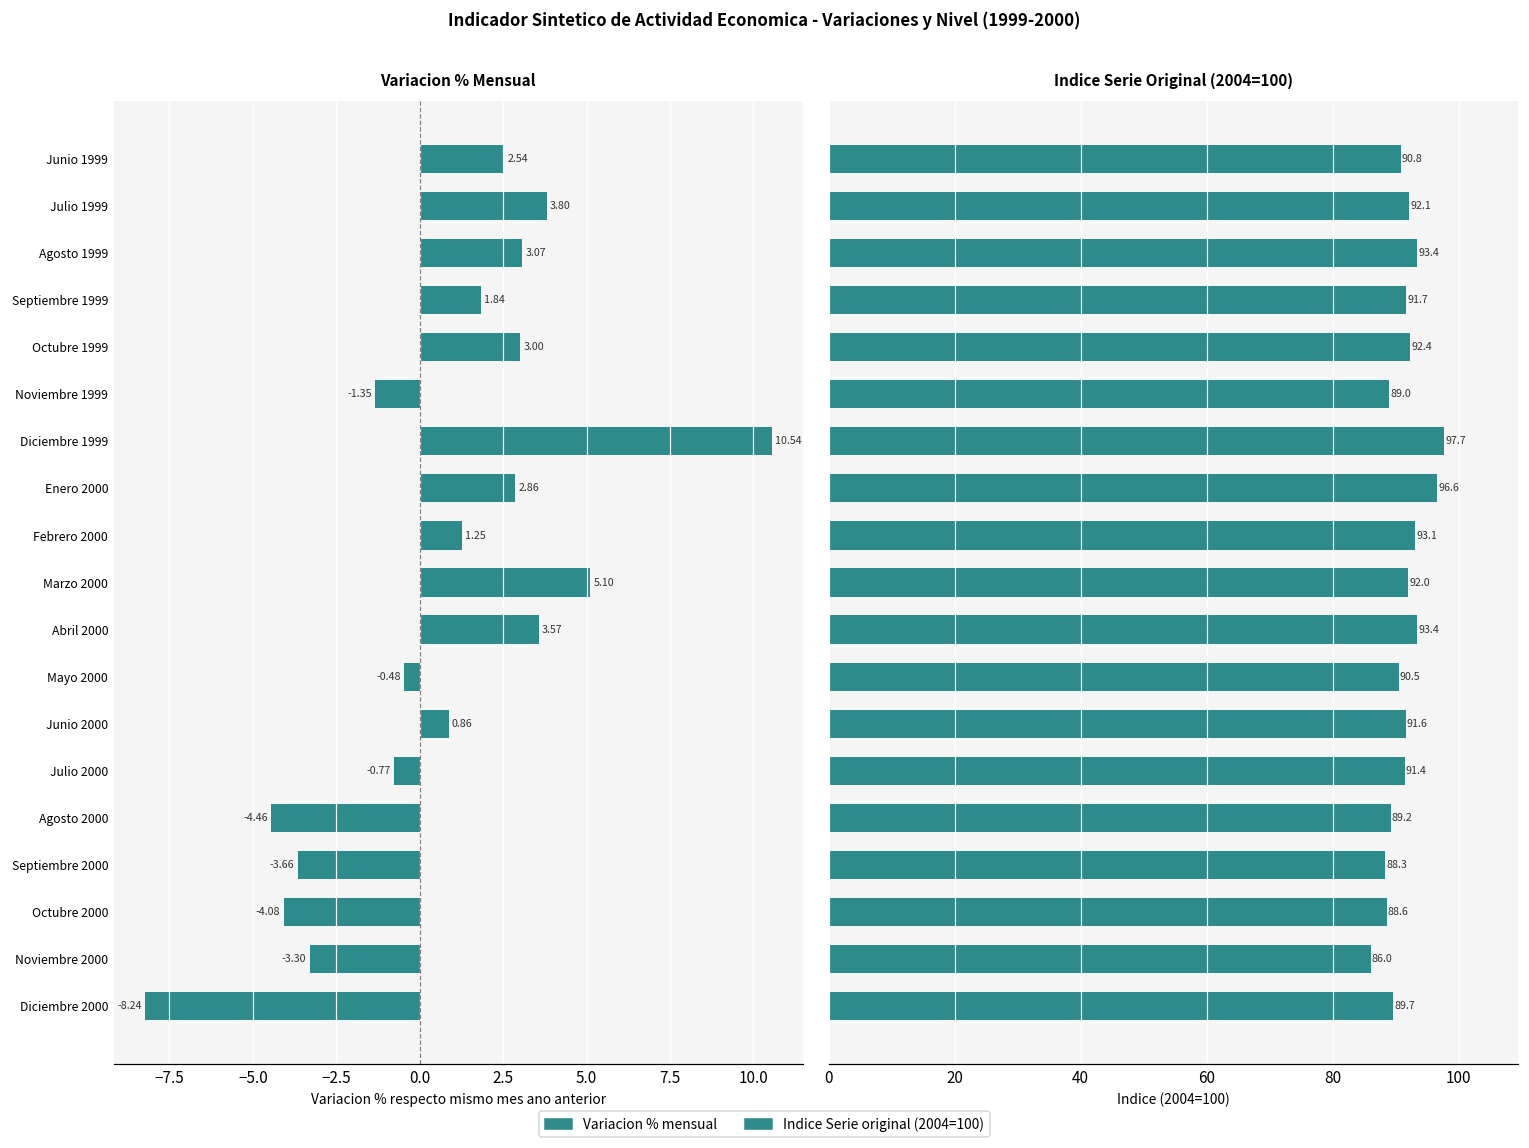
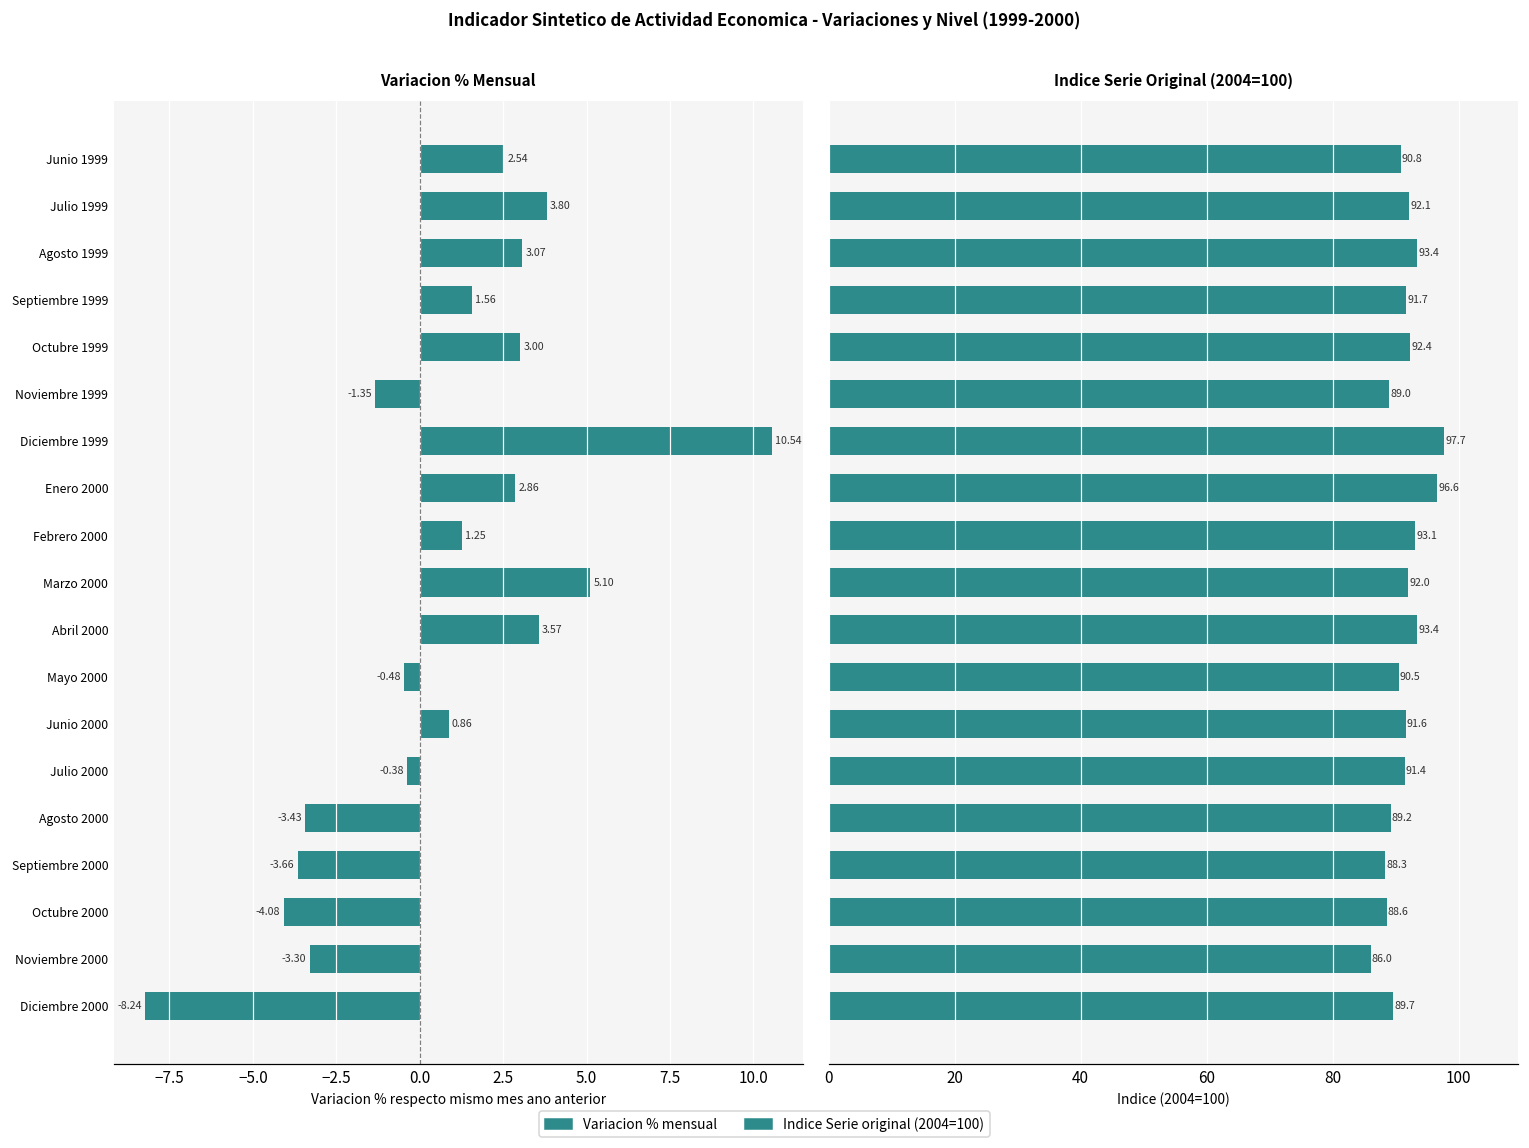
  {
    "Variacion % Mensual": {
      "Junio 1999": 2.54,
      "Julio 1999": 3.80,
      "Agosto 1999": 3.07,
-     "Septiembre 1999": 1.84,
+     "Septiembre 1999": 1.56,
      "Octubre 1999": 3.00,
      "Noviembre 1999": -1.35,
      "Diciembre 1999": 10.54,
      "Enero 2000": 2.86,
      "Febrero 2000": 1.25,
      "Marzo 2000": 5.10,
      "Abril 2000": 3.57,
      "Mayo 2000": -0.48,
      "Junio 2000": 0.86,
-     "Julio 2000": -0.77,
-     "Agosto 2000": -4.46,
+     "Julio 2000": -0.38,
+     "Agosto 2000": -3.43,
      "Septiembre 2000": -3.66,
      "Octubre 2000": -4.08,
      "Noviembre 2000": -3.30,
      "Diciembre 2000": -8.24
    }
  }
